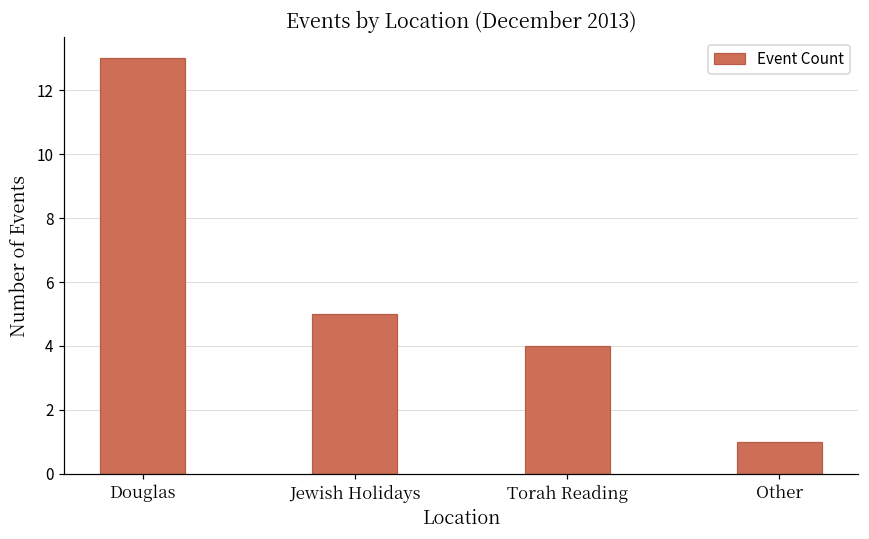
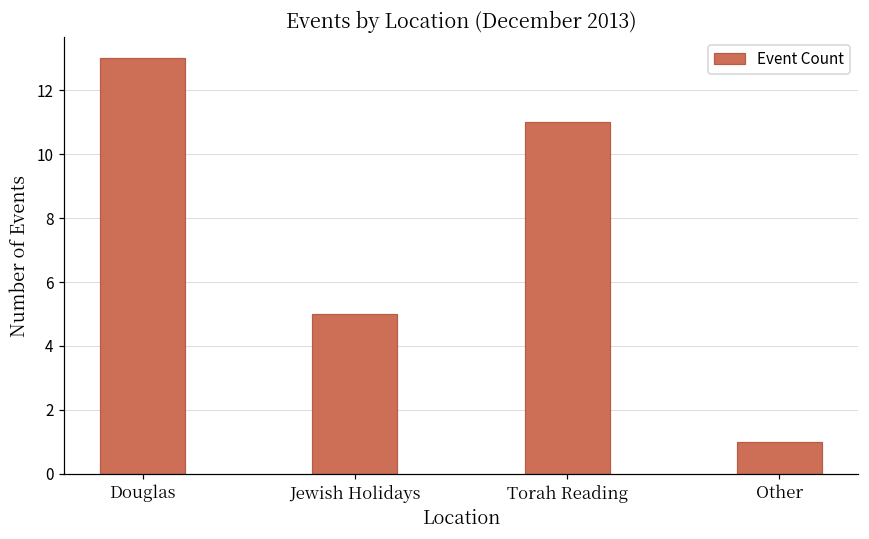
  {
    "Douglas": 13,
    "Jewish Holidays": 5,
-   "Torah Reading": 4,
+   "Torah Reading": 11,
    "Other": 1
  }
